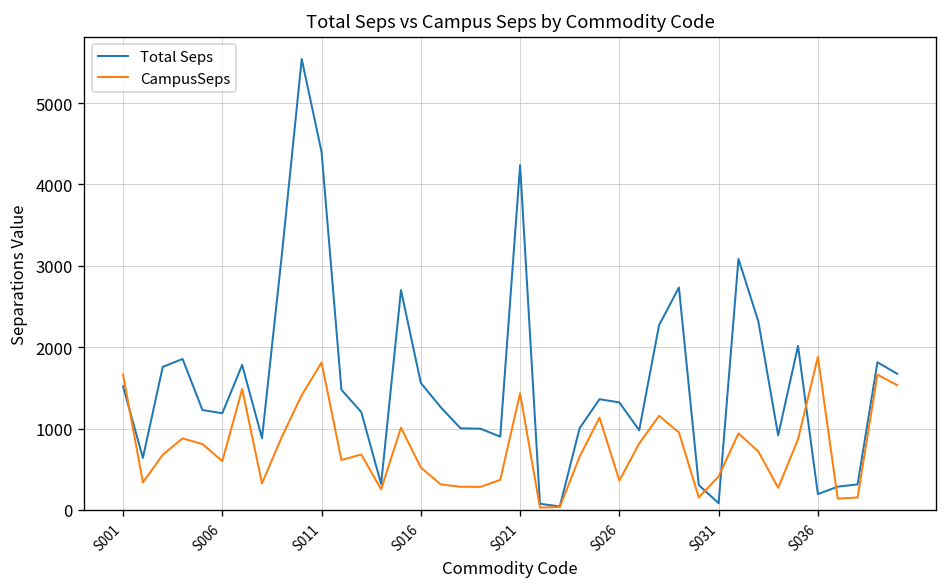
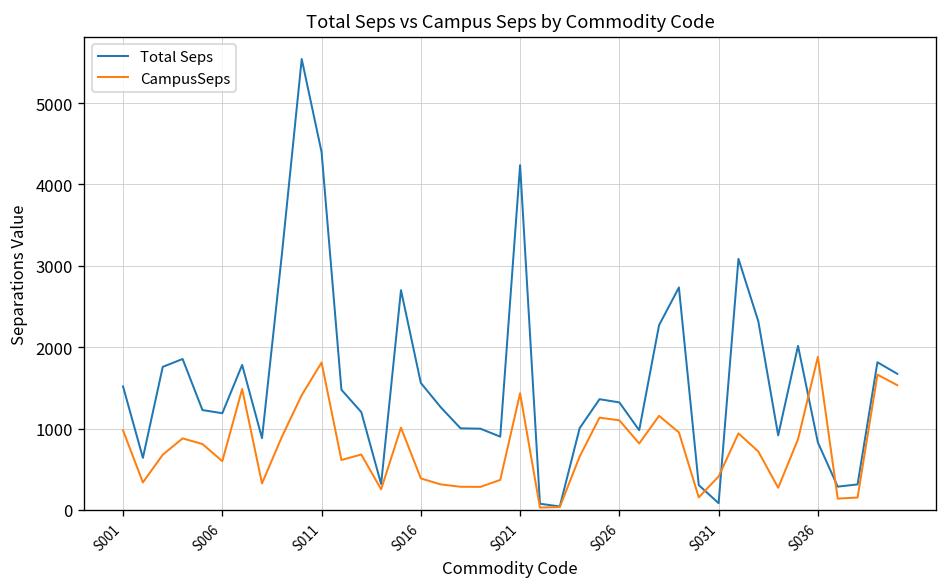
  {
    "Total Seps": {
      "S001": 1500,
      "S006": 1200,
      "S011": 4400,
      "S016": 1600,
      "S021": 4200,
      "S026": 1300,
      "S031": 100,
-     "S036": 200
+     "S036": 800
    },
    "CampusSeps": {
-     "S001": 1700,
+     "S001": 1000,
      "S006": 600,
      "S011": 1800,
-     "S016": 500,
+     "S016": 400,
      "S021": 1400,
-     "S026": 400,
+     "S026": 1100,
      "S031": 400,
      "S036": 1900
    }
  }
